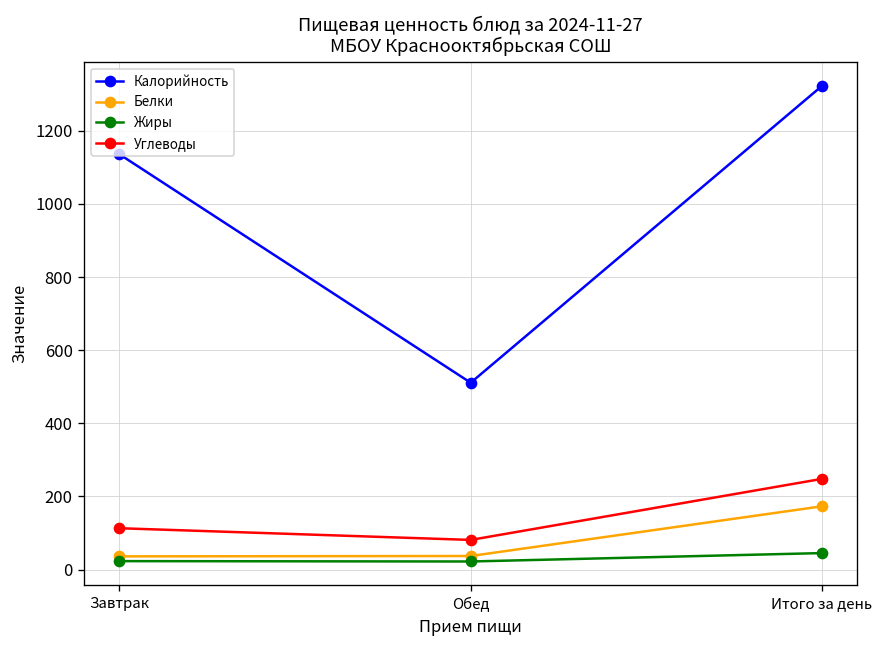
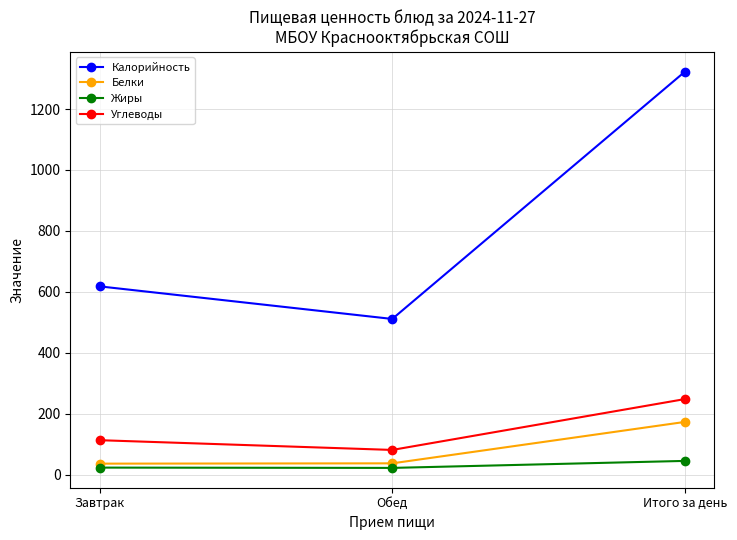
  {
    "Калорийность": {
-     "Завтрак": 1140,
+     "Завтрак": 620,
      "Обед": 510,
      "Итого за день": 1320
    },
    "Белки": {
      "Завтрак": 40,
      "Обед": 40,
      "Итого за день": 170
    },
    "Жиры": {
      "Завтрак": 20,
      "Обед": 20,
      "Итого за день": 50
    },
    "Углеводы": {
      "Завтрак": 110,
      "Обед": 80,
      "Итого за день": 250
    }
  }
